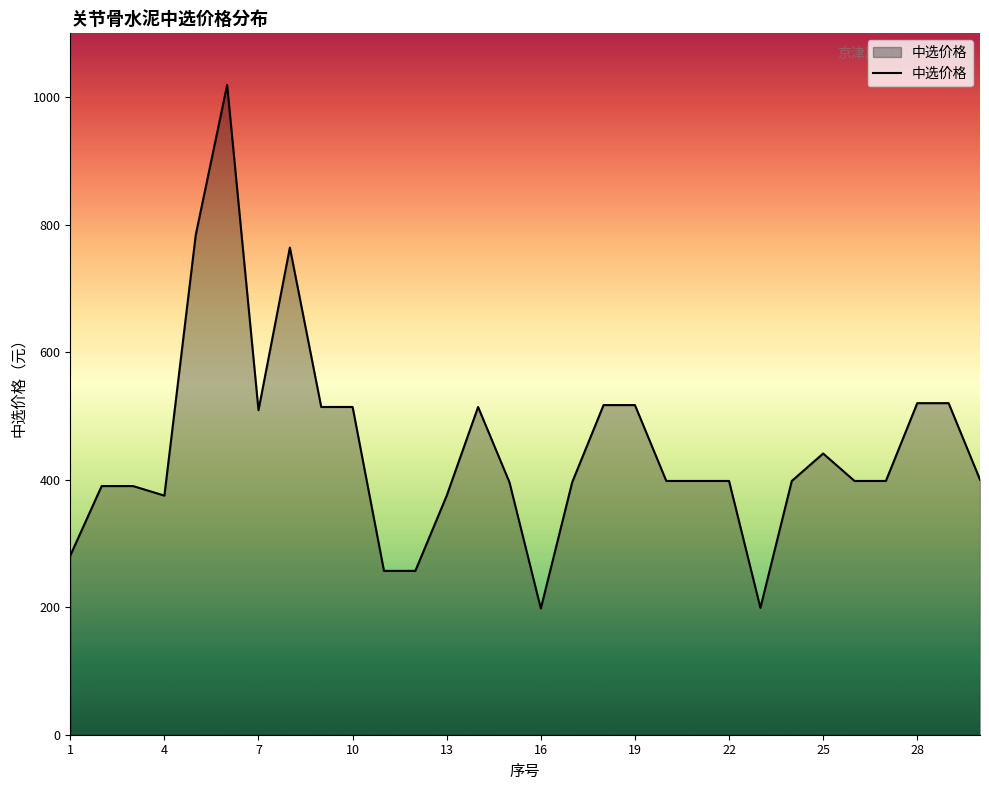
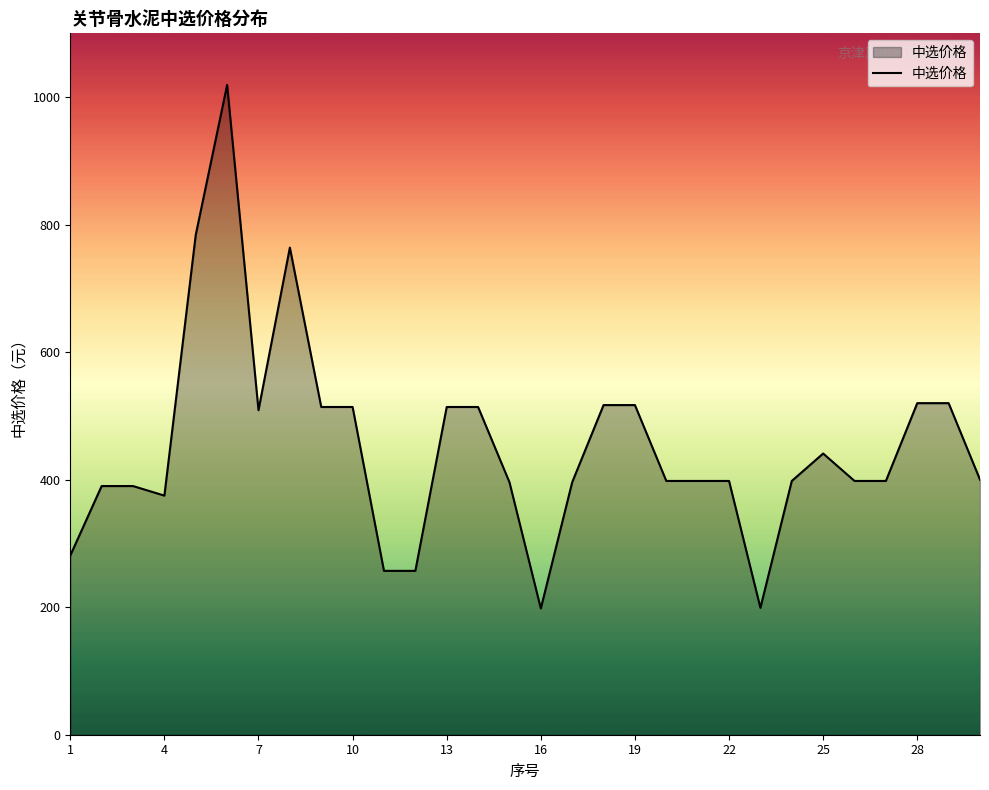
  {
    "1": 280,
    "4": 380,
    "7": 510,
    "10": 510,
-   "13": 380,
+   "13": 510,
    "16": 200,
    "19": 520,
    "22": 400,
    "25": 440,
    "28": 520
  }
